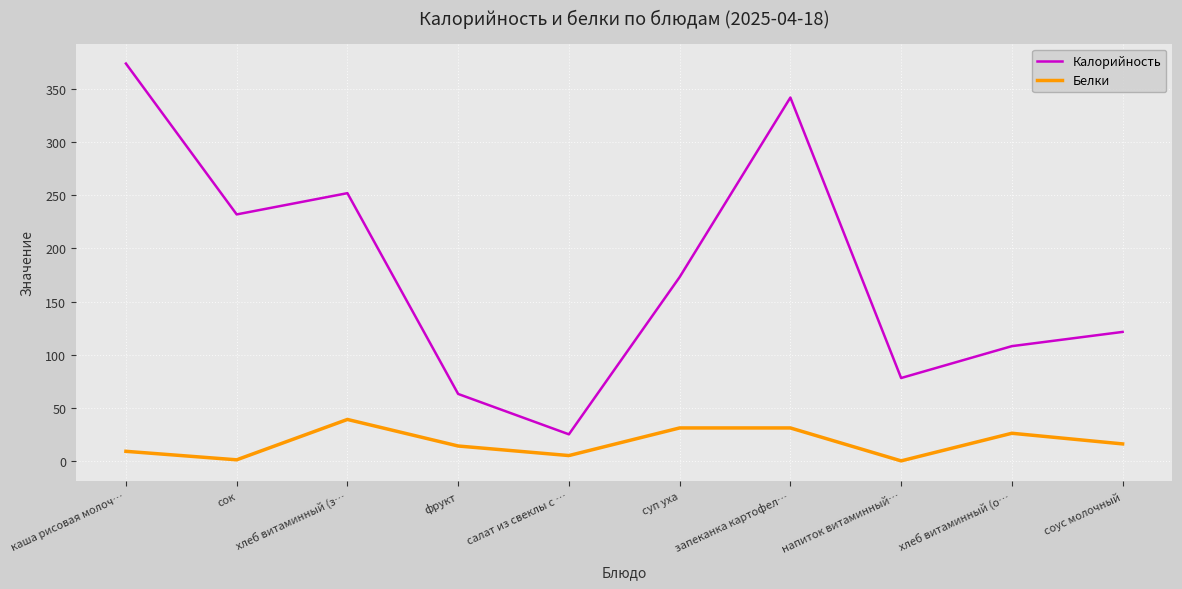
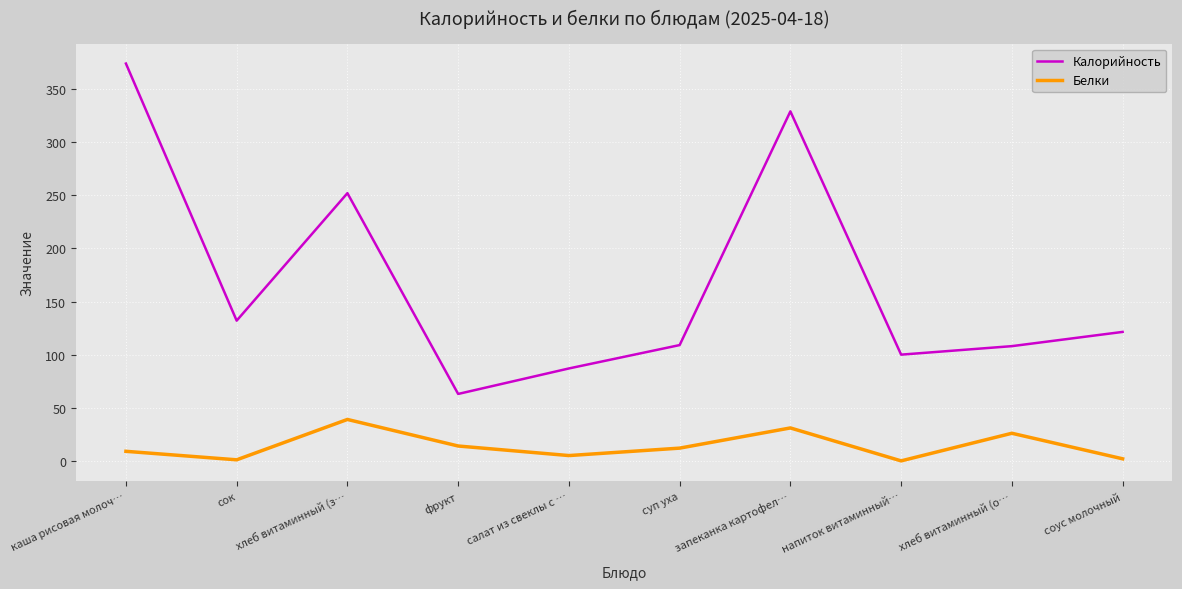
  {
    "Калорийность": {
      "каша рисовая молоч…": 374,
-     "сок": 232,
+     "сок": 132,
      "хлеб витаминный (з…": 252,
      "фрукт": 63,
-     "салат из свеклы с …": 25,
-     "суп уха": 173,
-     "запеканка картофел…": 342,
-     "напиток витаминный…": 78,
+     "салат из свеклы с …": 87,
+     "суп уха": 109,
+     "запеканка картофел…": 329,
+     "напиток витаминный…": 100,
      "хлеб витаминный (о…": 108,
      "соус молочный": 121
    },
    "Белки": {
      "каша рисовая молоч…": 9,
      "сок": 1,
      "хлеб витаминный (з…": 39,
      "фрукт": 14,
      "салат из свеклы с …": 5,
-     "суп уха": 31,
+     "суп уха": 12,
      "запеканка картофел…": 31,
      "напиток витаминный…": 0,
      "хлеб витаминный (о…": 26,
-     "соус молочный": 16
+     "соус молочный": 2
    }
  }
